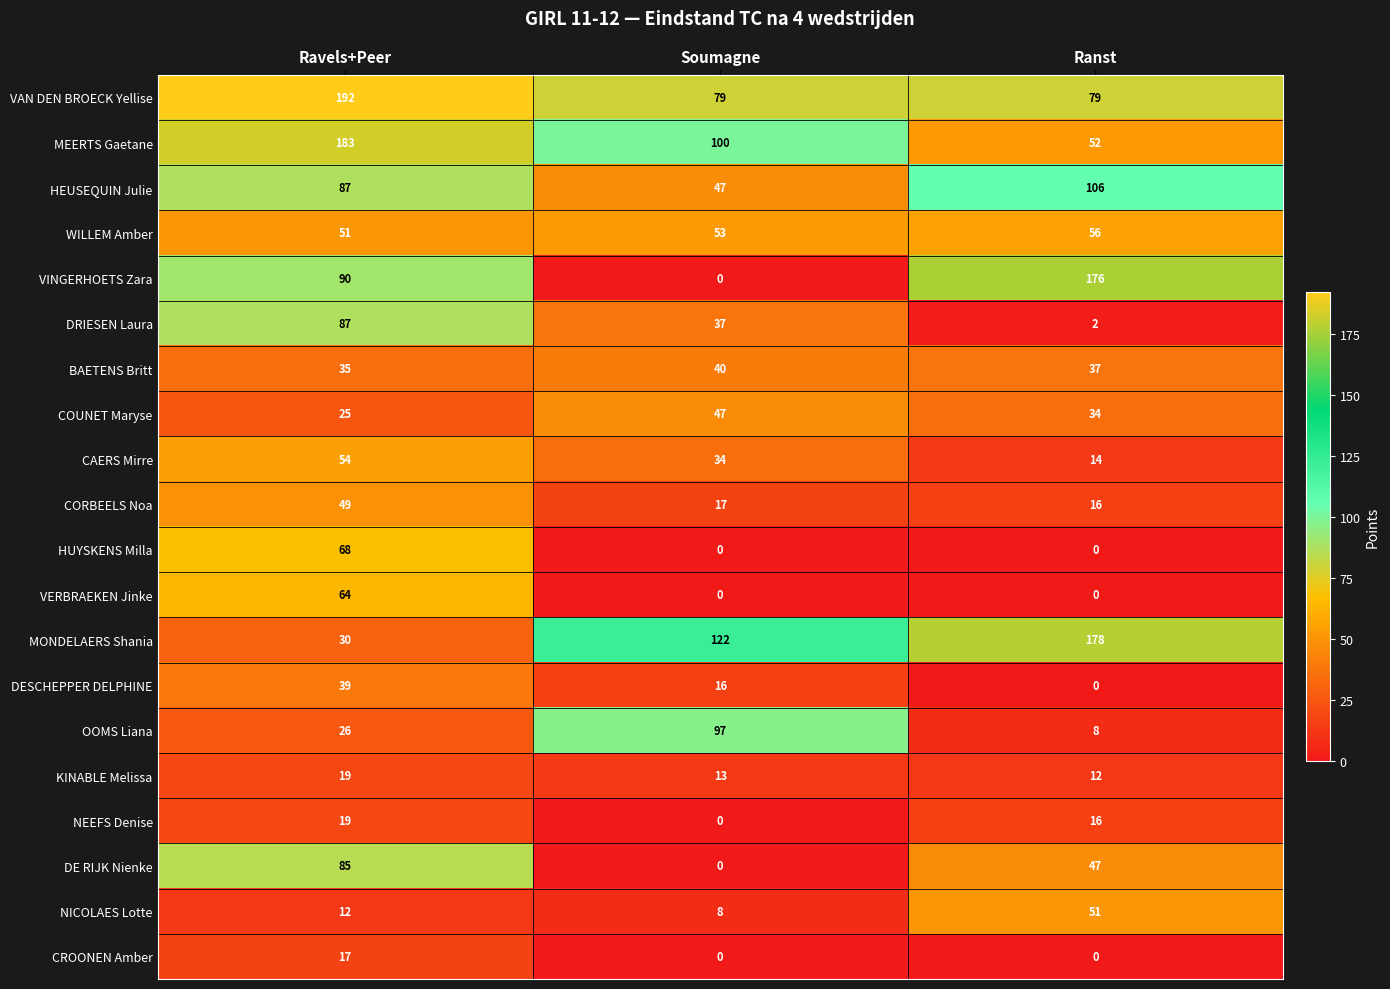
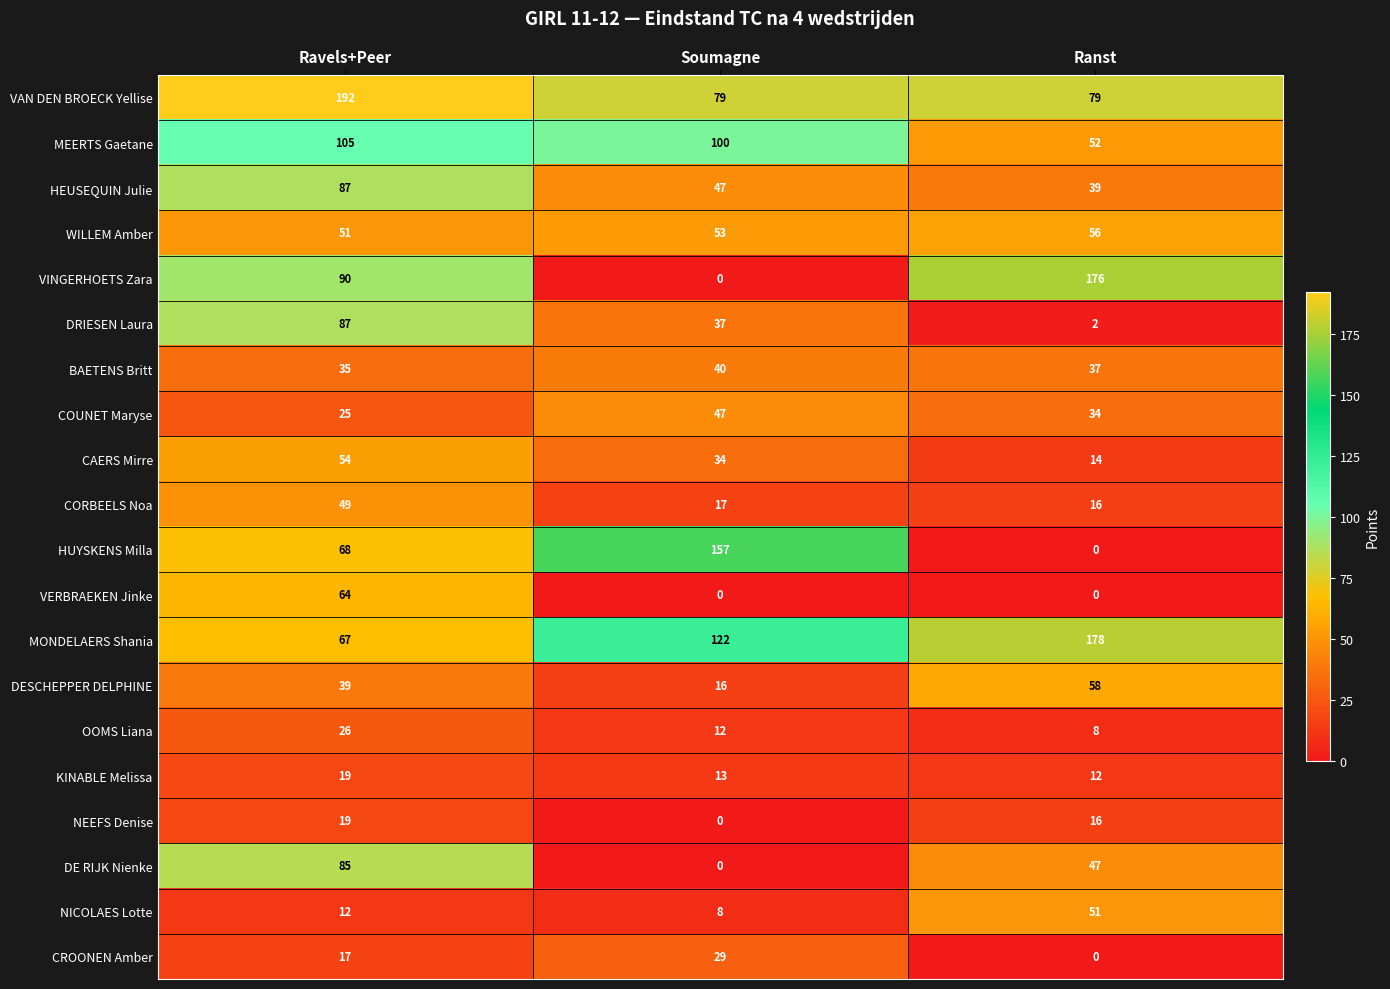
  {
    "VAN DEN BROECK Yellise": {
      "Ravels+Peer": 192,
      "Soumagne": 79,
      "Ranst": 79
    },
    "MEERTS Gaetane": {
-     "Ravels+Peer": 183,
+     "Ravels+Peer": 105,
      "Soumagne": 100,
      "Ranst": 52
    },
    "HEUSEQUIN Julie": {
      "Ravels+Peer": 87,
      "Soumagne": 47,
-     "Ranst": 106
+     "Ranst": 39
    },
    "WILLEM Amber": {
      "Ravels+Peer": 51,
      "Soumagne": 53,
      "Ranst": 56
    },
    "VINGERHOETS Zara": {
      "Ravels+Peer": 90,
      "Soumagne": 0,
      "Ranst": 176
    },
    "DRIESEN Laura": {
      "Ravels+Peer": 87,
      "Soumagne": 37,
      "Ranst": 2
    },
    "BAETENS Britt": {
      "Ravels+Peer": 35,
      "Soumagne": 40,
      "Ranst": 37
    },
    "COUNET Maryse": {
      "Ravels+Peer": 25,
      "Soumagne": 47,
      "Ranst": 34
    },
    "CAERS Mirre": {
      "Ravels+Peer": 54,
      "Soumagne": 34,
      "Ranst": 14
    },
    "CORBEELS Noa": {
      "Ravels+Peer": 49,
      "Soumagne": 17,
      "Ranst": 16
    },
    "HUYSKENS Milla": {
      "Ravels+Peer": 68,
-     "Soumagne": 0,
+     "Soumagne": 157,
      "Ranst": 0
    },
    "VERBRAEKEN Jinke": {
      "Ravels+Peer": 64,
      "Soumagne": 0,
      "Ranst": 0
    },
    "MONDELAERS Shania": {
-     "Ravels+Peer": 30,
+     "Ravels+Peer": 67,
      "Soumagne": 122,
      "Ranst": 178
    },
    "DESCHEPPER DELPHINE": {
      "Ravels+Peer": 39,
      "Soumagne": 16,
-     "Ranst": 0
+     "Ranst": 58
    },
    "OOMS Liana": {
      "Ravels+Peer": 26,
-     "Soumagne": 97,
+     "Soumagne": 12,
      "Ranst": 8
    },
    "KINABLE Melissa": {
      "Ravels+Peer": 19,
      "Soumagne": 13,
      "Ranst": 12
    },
    "NEEFS Denise": {
      "Ravels+Peer": 19,
      "Soumagne": 0,
      "Ranst": 16
    },
    "DE RIJK Nienke": {
      "Ravels+Peer": 85,
      "Soumagne": 0,
      "Ranst": 47
    },
    "NICOLAES Lotte": {
      "Ravels+Peer": 12,
      "Soumagne": 8,
      "Ranst": 51
    },
    "CROONEN Amber": {
      "Ravels+Peer": 17,
-     "Soumagne": 0,
+     "Soumagne": 29,
      "Ranst": 0
    }
  }
